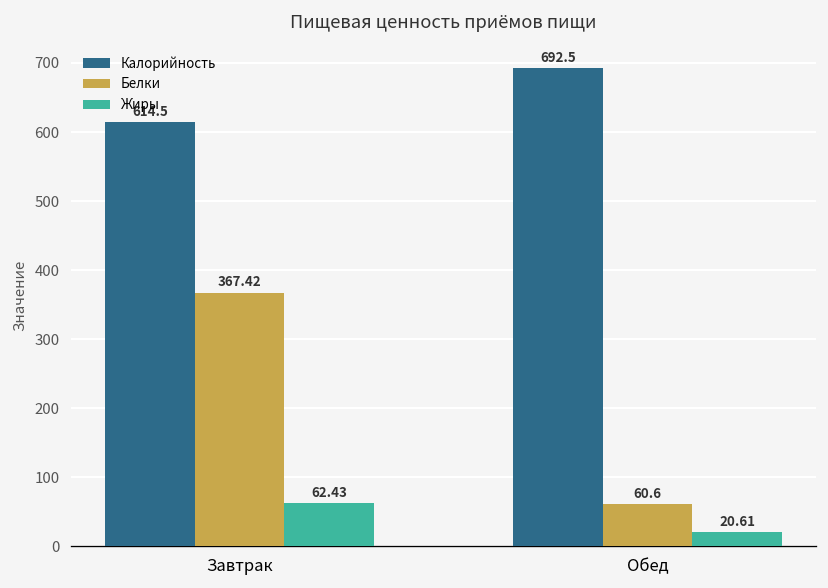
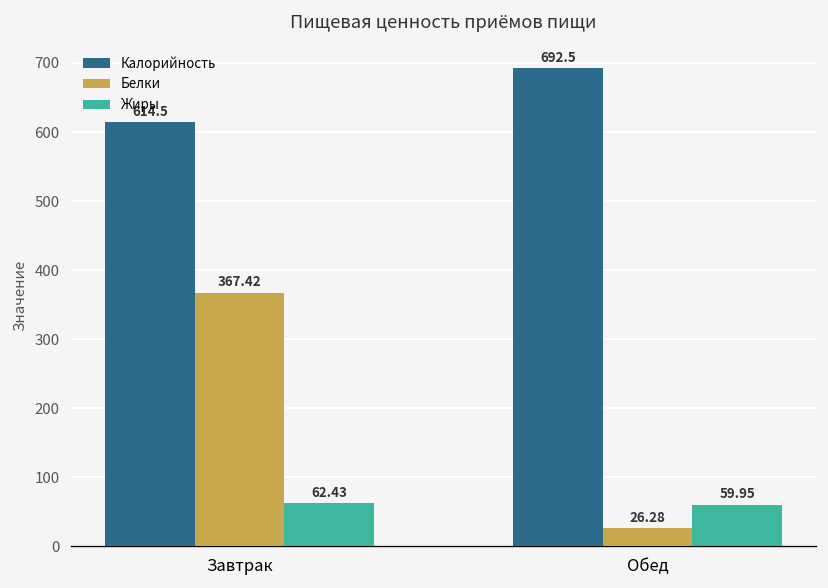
  {
    "Калорийность": {
      "Завтрак": 614.5,
      "Обед": 692.5
    },
    "Белки": {
      "Завтрак": 367.42,
-     "Обед": 60.6
+     "Обед": 26.28
    },
    "Жиры": {
      "Завтрак": 62.43,
-     "Обед": 20.61
+     "Обед": 59.95
    }
  }
